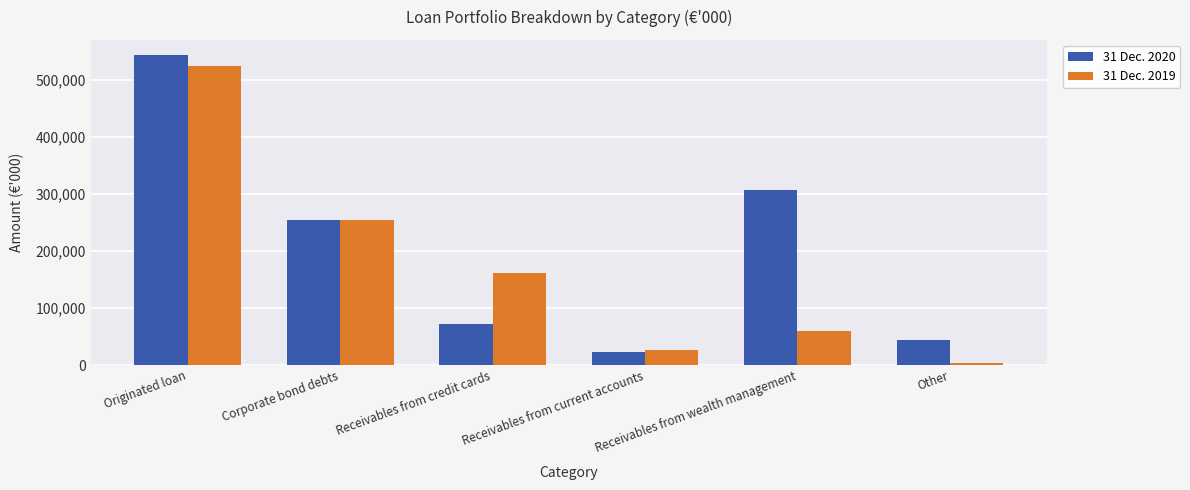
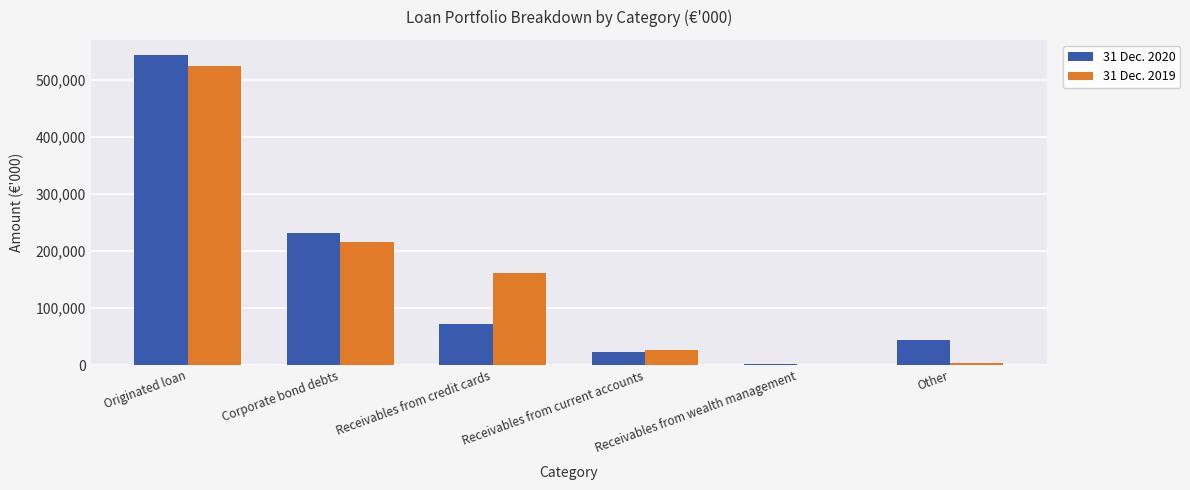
  {
    "31 Dec. 2020": {
      "Originated loan": "540,000",
-     "Corporate bond debts": "250,000",
+     "Corporate bond debts": "230,000",
      "Receivables from credit cards": "70,000",
      "Receivables from current accounts": "20,000",
-     "Receivables from wealth management": "310,000",
+     "Receivables from wealth management": "0",
      "Other": "40,000"
    },
    "31 Dec. 2019": {
      "Originated loan": "520,000",
-     "Corporate bond debts": "250,000",
+     "Corporate bond debts": "220,000",
      "Receivables from credit cards": "160,000",
      "Receivables from current accounts": "30,000",
-     "Receivables from wealth management": "60,000"
+     "Receivables from wealth management": "0"
    }
  }
